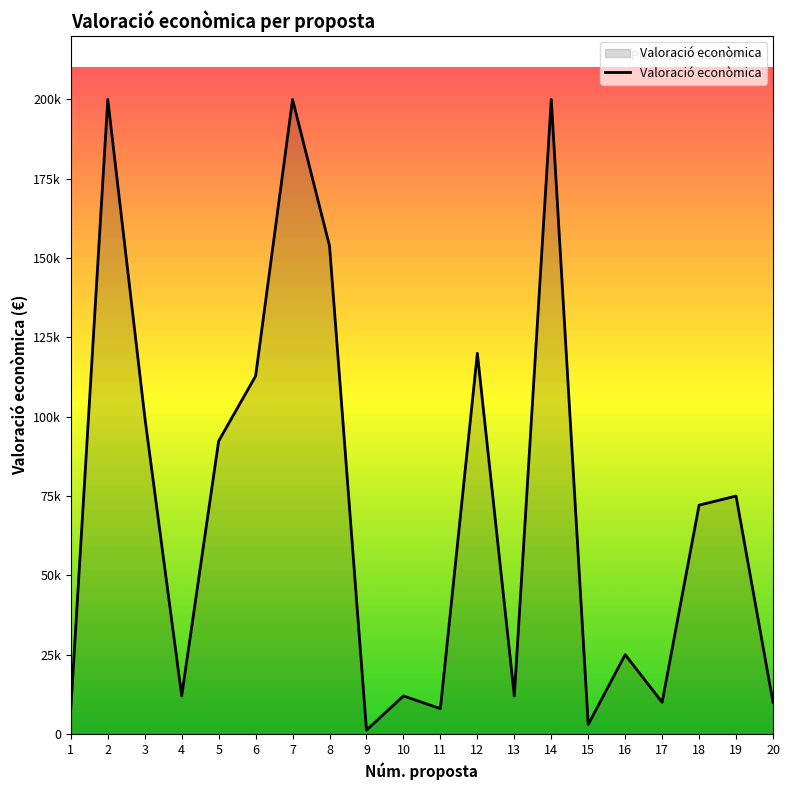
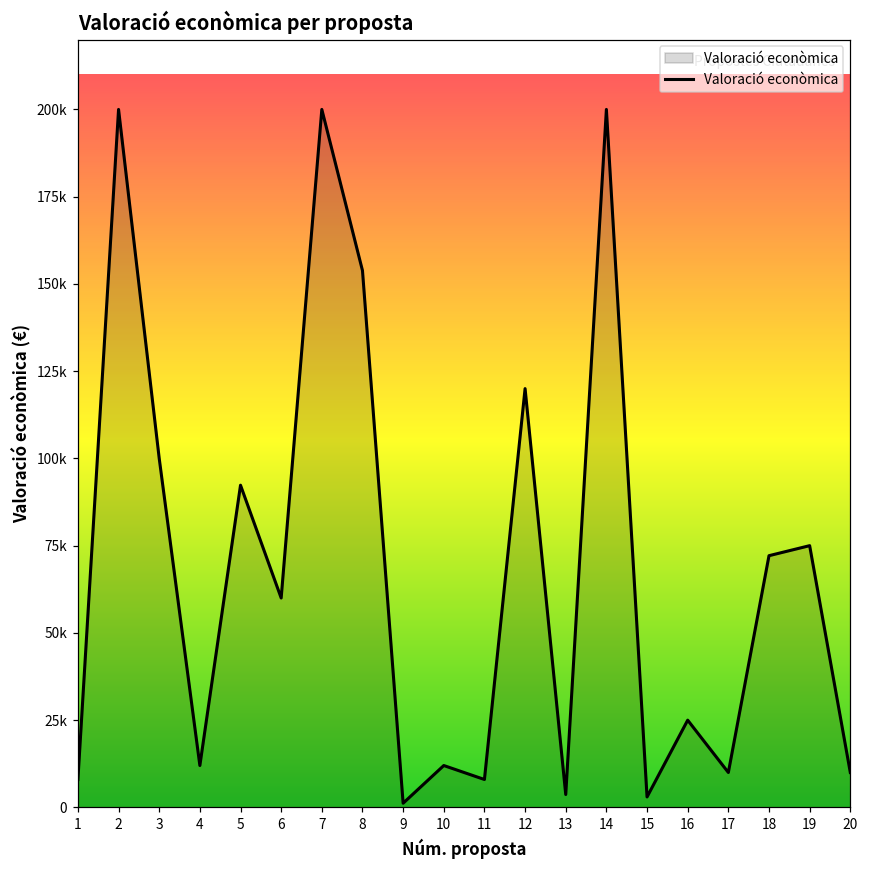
  {
    "1": 8000,
    "2": 200000,
    "3": 100000,
    "4": 12000,
    "5": 92000,
-   "6": 113000,
+   "6": 60000,
    "7": 200000,
    "8": 154000,
    "9": 1000,
    "10": 12000,
    "11": 8000,
    "12": 120000,
-   "13": 12000,
+   "13": 4000,
    "14": 200000,
    "15": 3000,
    "16": 25000,
    "17": 10000,
    "18": 72000,
    "19": 75000,
    "20": 10000
  }
